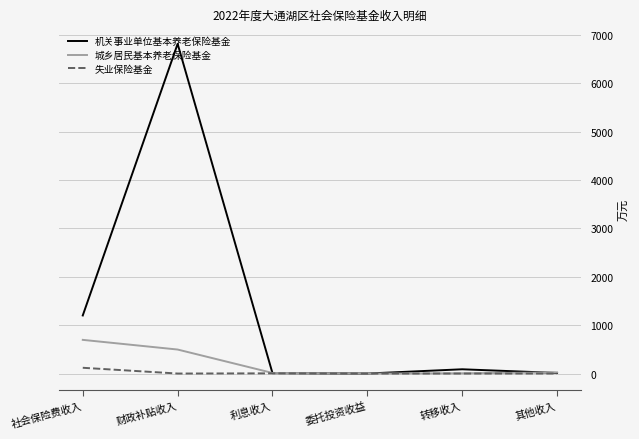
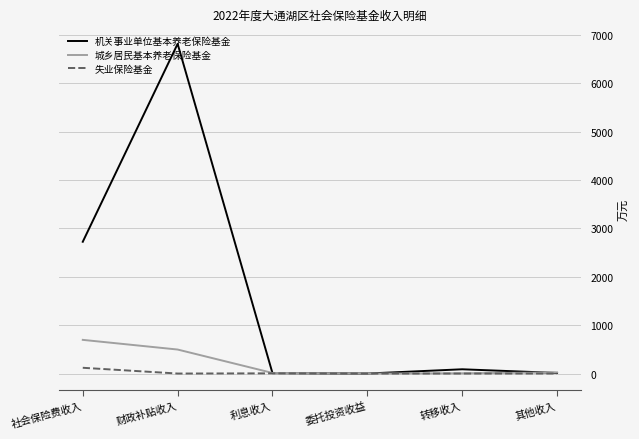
  {
    "机关事业单位基本养老保险基金": {
-     "社会保险费收入": 1200,
+     "社会保险费收入": 2700,
      "财政补贴收入": 6800,
      "转移收入": 100
    },
    "城乡居民基本养老保险基金": {
      "社会保险费收入": 700,
      "财政补贴收入": 500
    },
    "失业保险基金": {
      "社会保险费收入": 100,
      "财政补贴收入": 0
    }
  }
